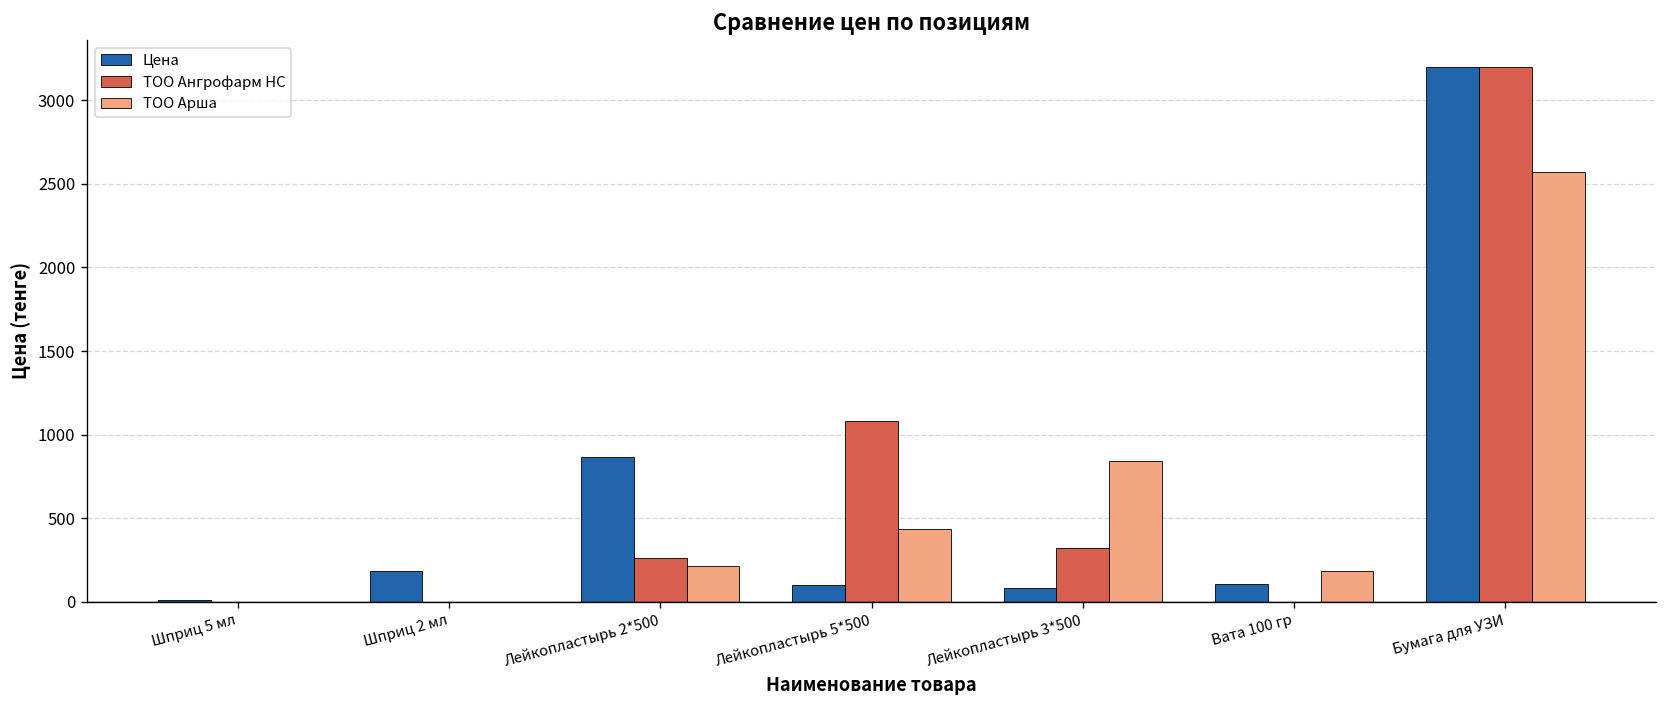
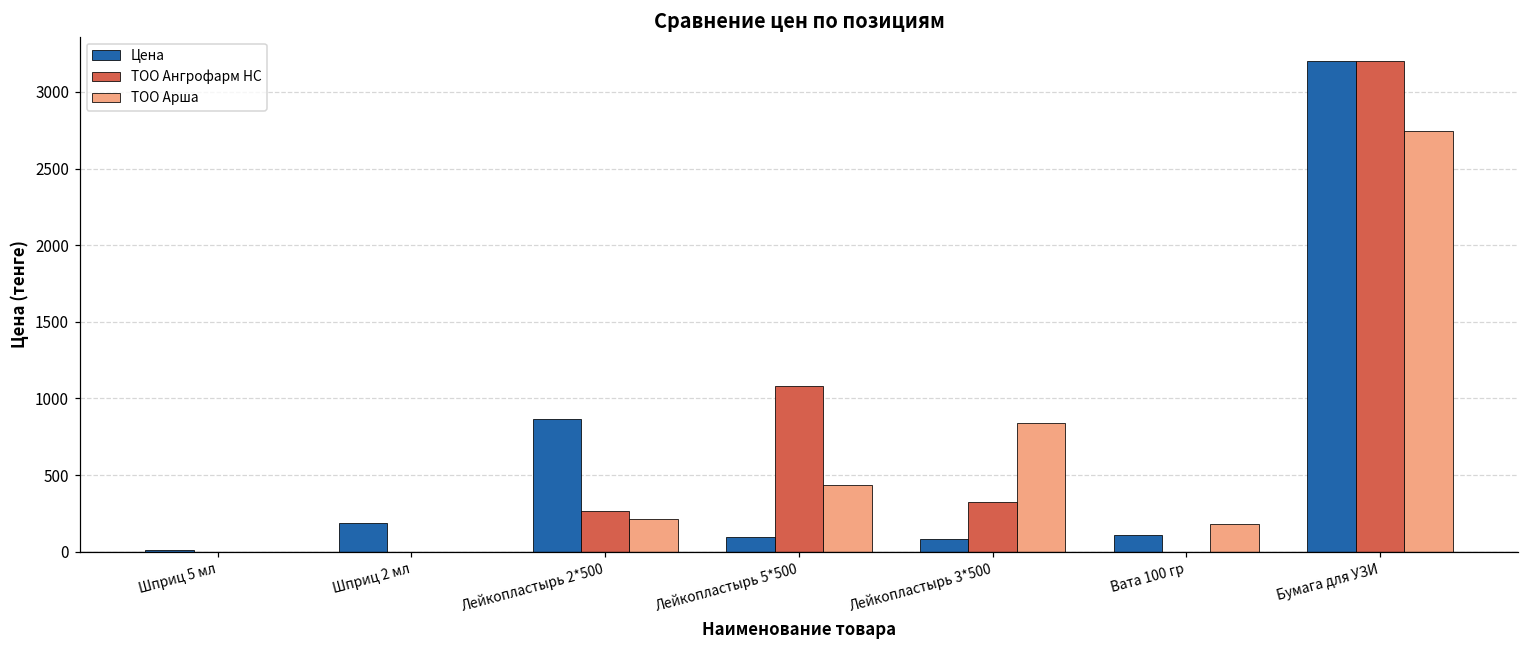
  {
    "Цена": {
      "Шприц 2 мл": 180,
      "Лейкопластырь 2*500": 870,
      "Лейкопластырь 5*500": 100,
      "Лейкопластырь 3*500": 80,
      "Вата 100 гр": 110,
      "Бумага для УЗИ": 3200
    },
    "ТОО Ангрофарм НС": {
      "Шприц 5 мл": 0,
      "Шприц 2 мл": 0,
      "Лейкопластырь 2*500": 260,
      "Лейкопластырь 5*500": 1080,
      "Лейкопластырь 3*500": 330,
      "Вата 100 гр": 0,
      "Бумага для УЗИ": 3200
    },
    "ТОО Арша": {
      "Шприц 5 мл": 0,
      "Шприц 2 мл": 0,
      "Лейкопластырь 2*500": 210,
      "Лейкопластырь 5*500": 430,
      "Лейкопластырь 3*500": 840,
      "Вата 100 гр": 180,
-     "Бумага для УЗИ": 2570
+     "Бумага для УЗИ": 2750
    }
  }
